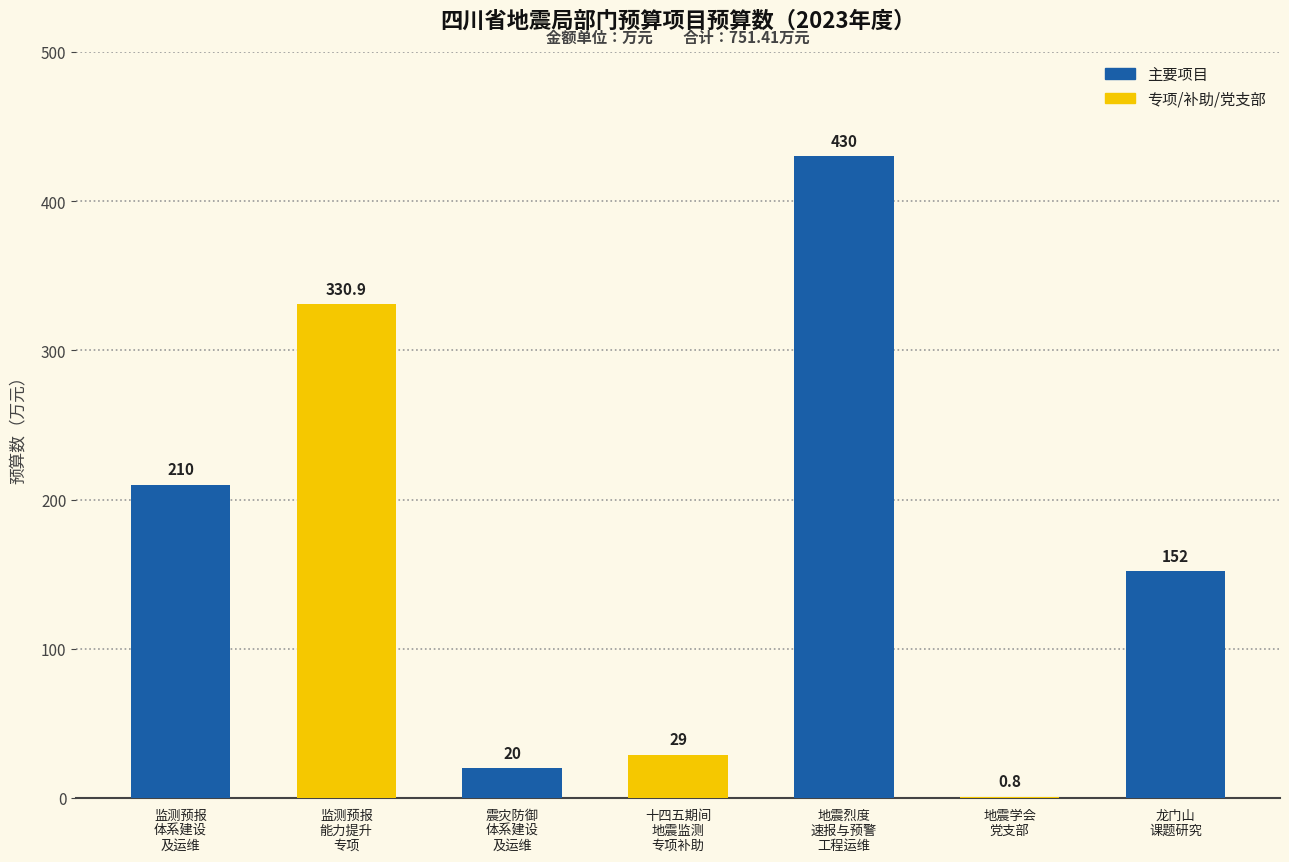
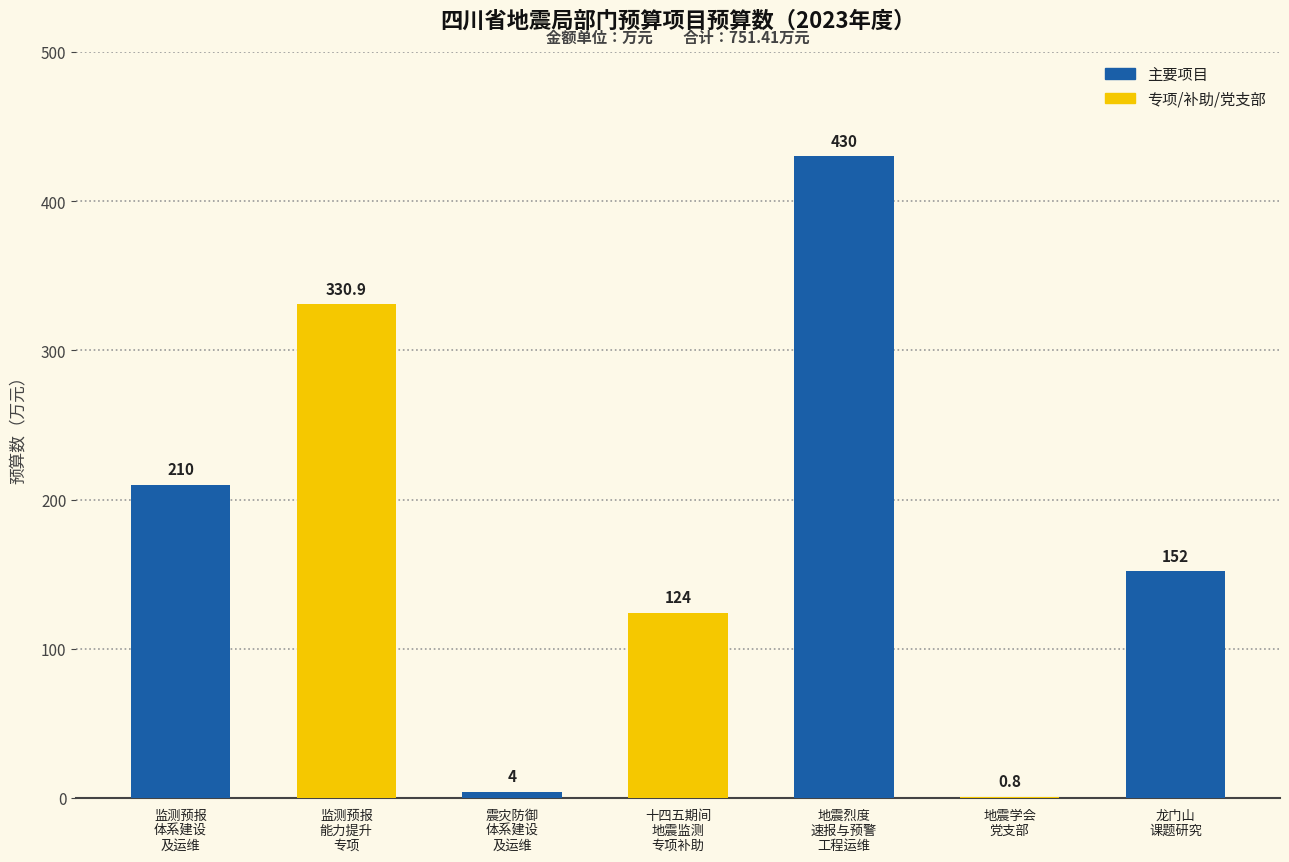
  {
    "监测预报 体系建设 及运维": 210,
    "监测预报 能力提升 专项": 330.9,
-   "震灾防御 体系建设 及运维": 20,
-   "十四五期间 地震监测 专项补助": 29,
+   "震灾防御 体系建设 及运维": 4,
+   "十四五期间 地震监测 专项补助": 124,
    "地震烈度 速报与预警 工程运维": 430,
    "地震学会 党支部": 0.8,
    "龙门山 课题研究": 152
  }
